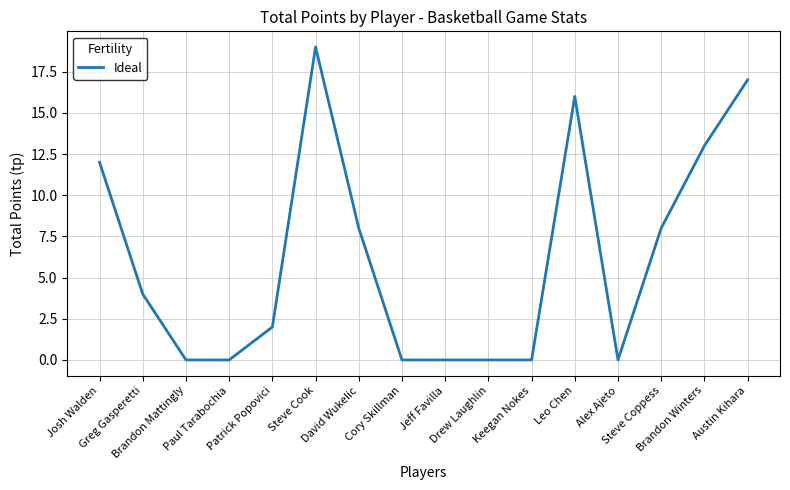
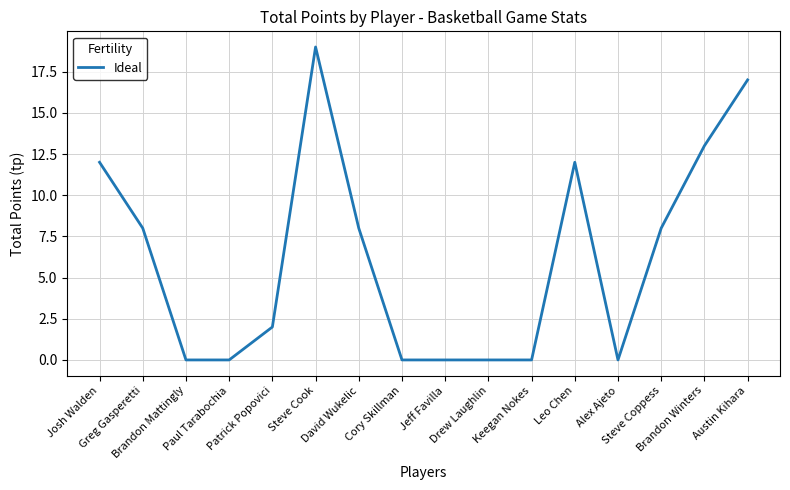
  {
    "Josh Walden": 12,
-   "Greg Gasperetti": 4,
+   "Greg Gasperetti": 8,
    "Brandon Mattingly": 0,
    "Paul Tarabochia": 0,
    "Patrick Popovici": 2,
    "Steve Cook": 19,
    "David Wukelic": 8,
    "Cory Skillman": 0,
    "Jeff Favilla": 0,
    "Drew Laughlin": 0,
    "Keegan Nokes": 0,
-   "Leo Chen": 16,
+   "Leo Chen": 12,
    "Alex Ajeto": 0,
    "Steve Coppess": 8,
    "Brandon Winters": 13,
    "Austin Kihara": 17
  }
